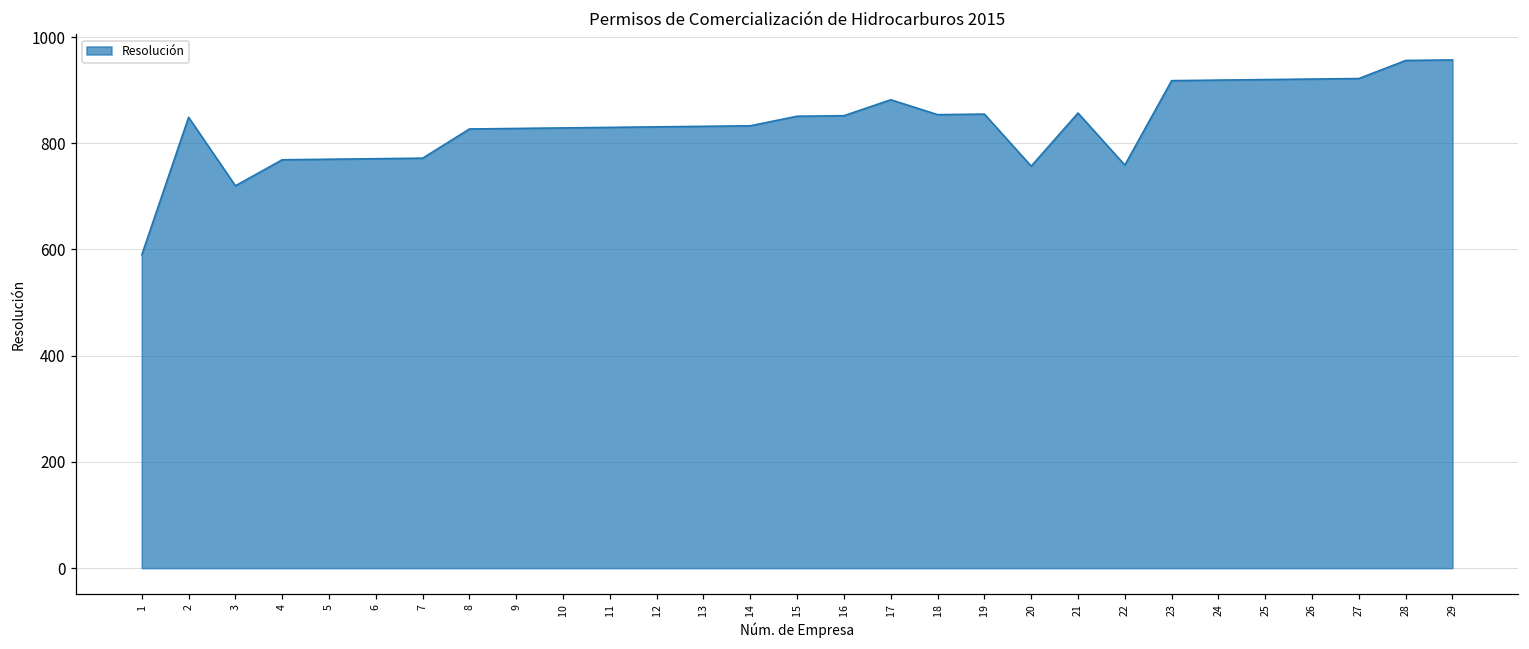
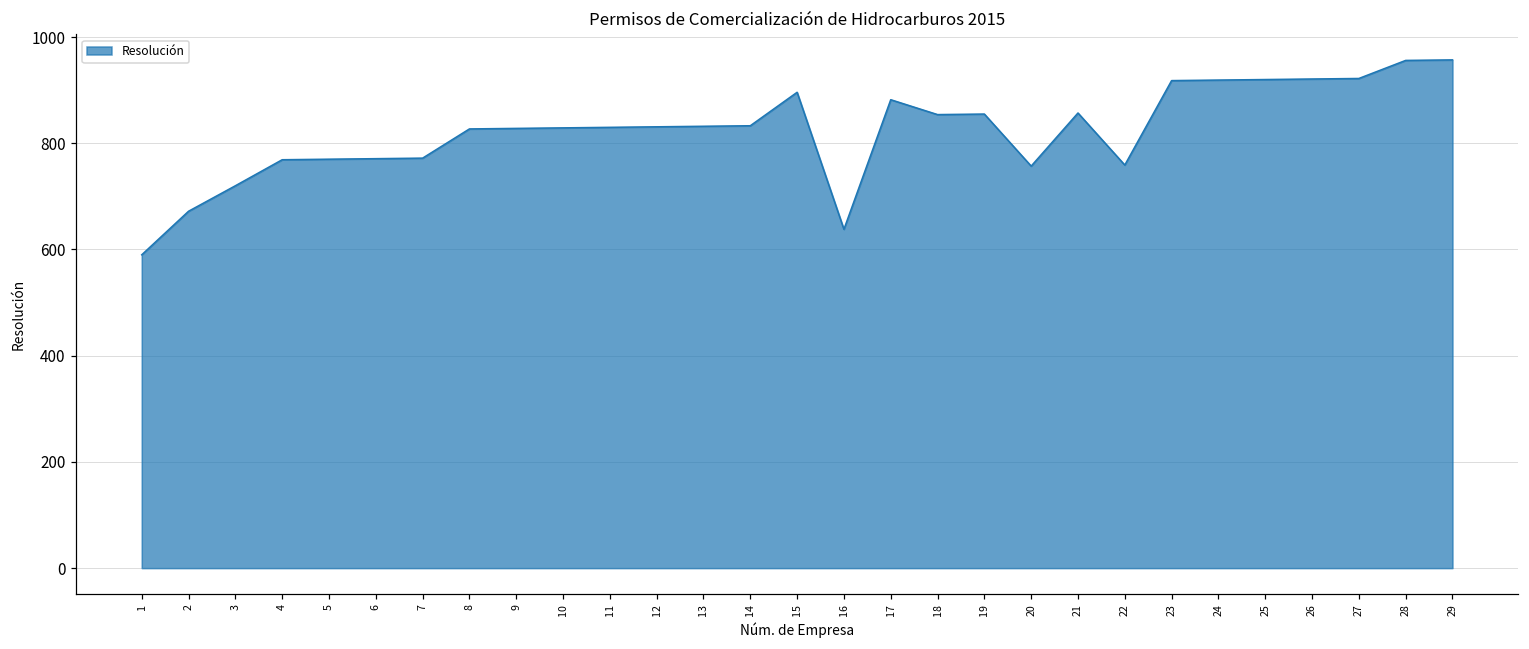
  {
    "1": 590,
-   "2": 850,
+   "2": 670,
    "3": 720,
    "4": 770,
    "5": 770,
    "6": 770,
    "7": 770,
    "8": 830,
    "9": 830,
    "10": 830,
    "11": 830,
    "12": 830,
    "13": 830,
    "14": 830,
-   "15": 850,
-   "16": 850,
+   "15": 900,
+   "16": 640,
    "17": 880,
    "18": 850,
    "19": 860,
    "20": 760,
    "21": 860,
    "22": 760,
    "23": 920,
    "24": 920,
    "25": 920,
    "26": 920,
    "27": 920,
    "28": 960,
    "29": 960
  }
